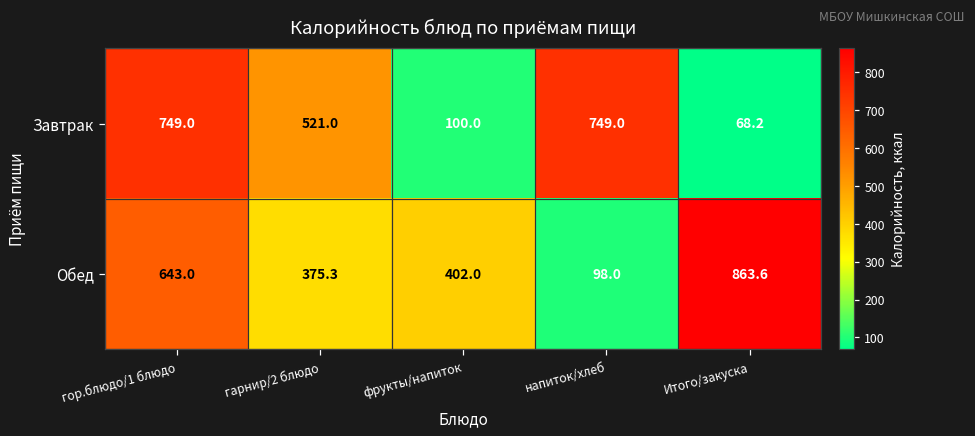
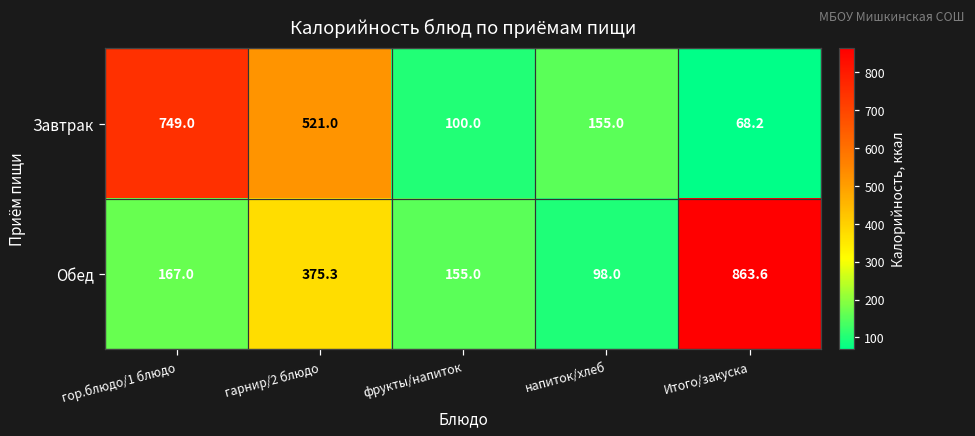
  {
    "Завтрак": {
      "гор.блюдо/1 блюдо": 749.0,
      "гарнир/2 блюдо": 521.0,
      "фрукты/напиток": 100.0,
-     "напиток/хлеб": 749.0,
+     "напиток/хлеб": 155.0,
      "Итого/закуска": 68.2
    },
    "Обед": {
-     "гор.блюдо/1 блюдо": 643.0,
+     "гор.блюдо/1 блюдо": 167.0,
      "гарнир/2 блюдо": 375.3,
-     "фрукты/напиток": 402.0,
+     "фрукты/напиток": 155.0,
      "напиток/хлеб": 98.0,
      "Итого/закуска": 863.6
    }
  }
